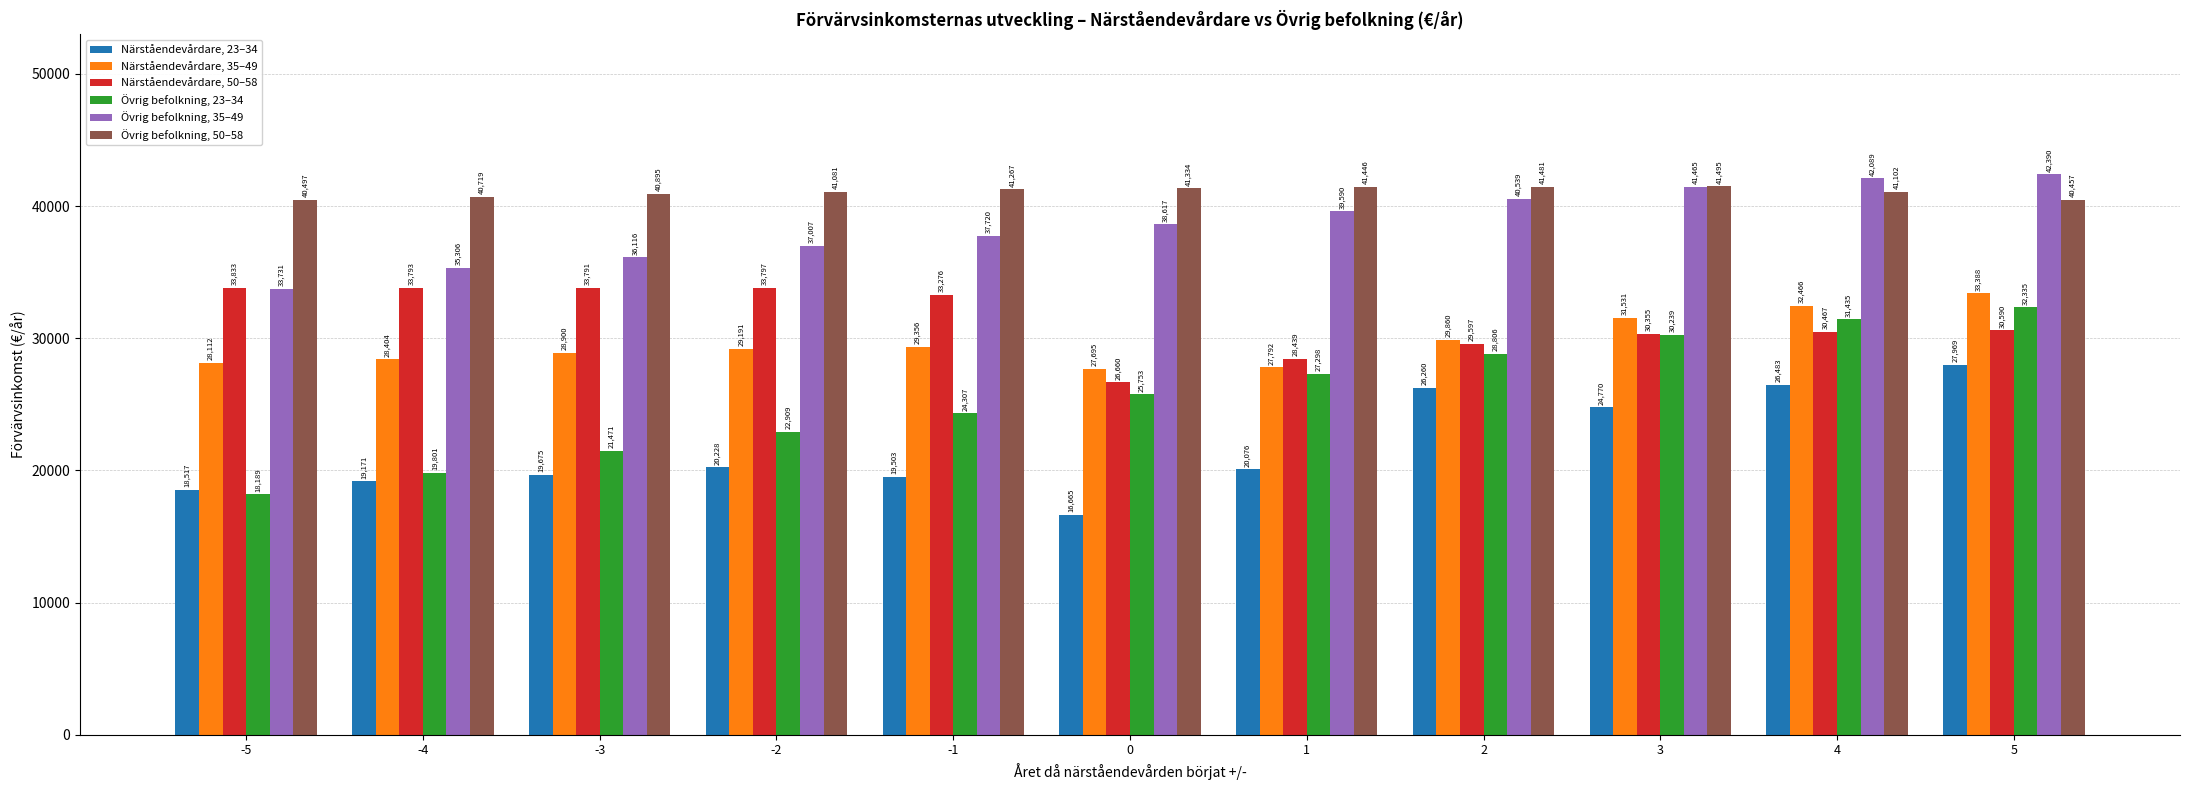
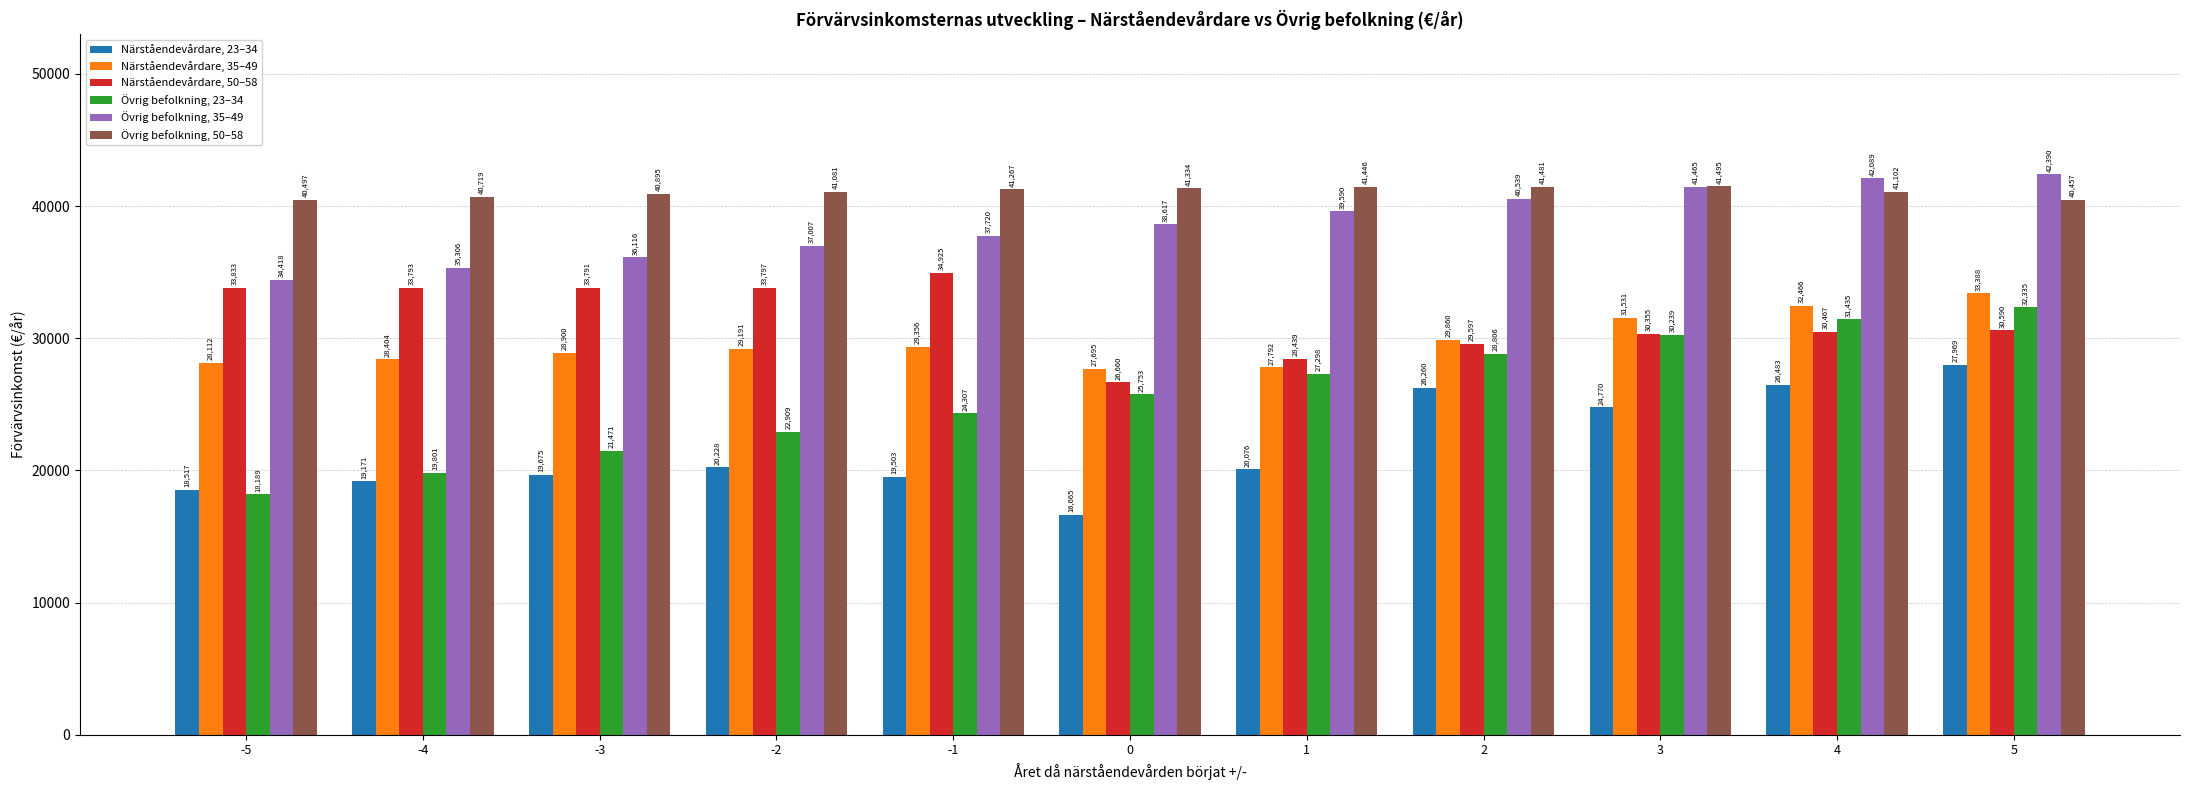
  {
    "Närståendevårdare, 23–34": {
      "-5": "18,517",
      "-4": "19,171",
      "-3": "19,675",
      "-2": "20,228",
      "-1": "19,503",
      "0": "16,665",
      "1": "20,076",
      "2": "26,260",
      "3": "24,770",
      "4": "26,483",
      "5": "27,969"
    },
    "Närståendevårdare, 35–49": {
      "-5": "28,112",
      "-4": "28,404",
      "-3": "28,900",
      "-2": "29,191",
      "-1": "29,356",
      "0": "27,695",
      "1": "27,792",
      "2": "29,860",
      "3": "31,531",
      "4": "32,466",
      "5": "33,388"
    },
    "Närståendevårdare, 50–58": {
      "-5": "33,833",
      "-4": "33,793",
      "-3": "33,791",
      "-2": "33,797",
-     "-1": "33,276",
+     "-1": "34,925",
      "0": "26,660",
      "1": "28,439",
      "2": "29,597",
      "3": "30,355",
      "4": "30,467",
      "5": "30,590"
    },
    "Övrig befolkning, 23–34": {
      "-5": "18,189",
      "-4": "19,801",
      "-3": "21,471",
      "-2": "22,909",
      "-1": "24,307",
      "0": "25,753",
      "1": "27,298",
      "2": "28,806",
      "3": "30,239",
      "4": "31,435",
      "5": "32,335"
    },
    "Övrig befolkning, 35–49": {
-     "-5": "33,731",
+     "-5": "34,418",
      "-4": "35,306",
      "-3": "36,116",
      "-2": "37,007",
      "-1": "37,720",
      "0": "38,617",
      "1": "39,590",
      "2": "40,539",
      "3": "41,465",
      "4": "42,089",
      "5": "42,390"
    },
    "Övrig befolkning, 50–58": {
      "-5": "40,497",
      "-4": "40,719",
      "-3": "40,895",
      "-2": "41,081",
      "-1": "41,267",
      "0": "41,334",
      "1": "41,446",
      "2": "41,481",
      "3": "41,495",
      "4": "41,102",
      "5": "40,457"
    }
  }
